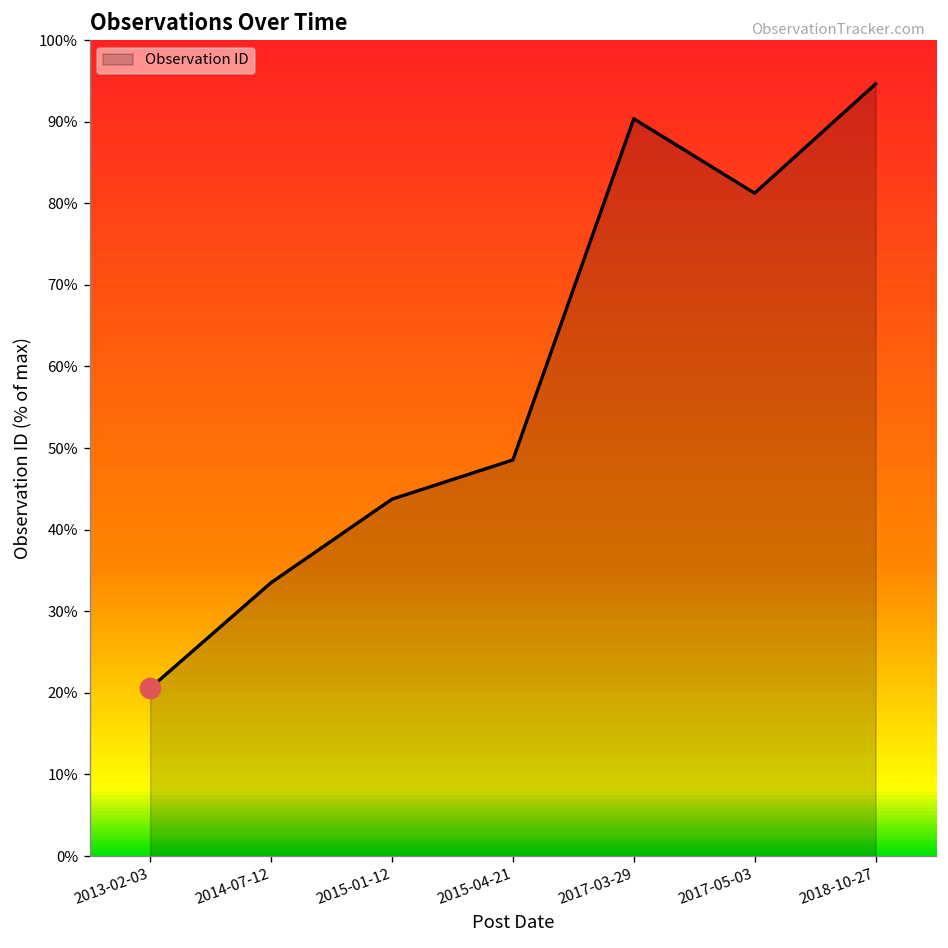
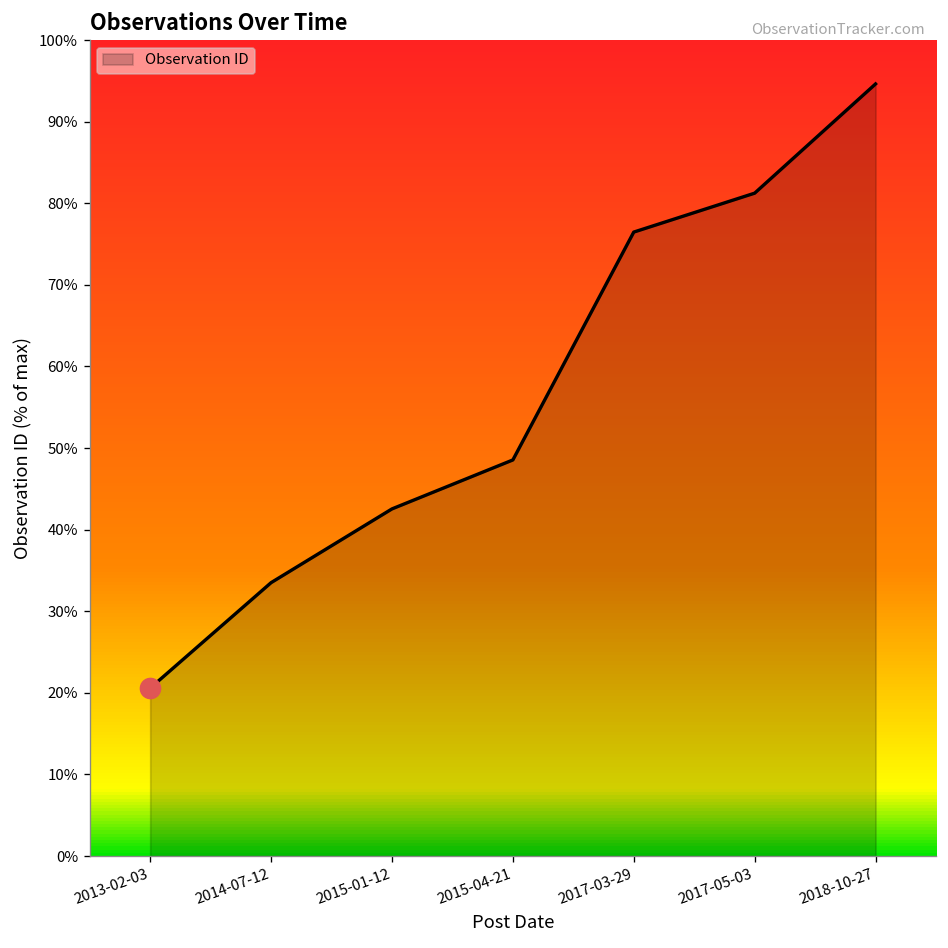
  {
    "Observation ID": {
      "2014-07-12": "34%",
-     "2015-01-12": "44%",
+     "2015-01-12": "43%",
      "2015-04-21": "49%",
-     "2017-03-29": "90%",
+     "2017-03-29": "76%",
      "2017-05-03": "81%",
      "2018-10-27": "95%"
    }
  }
